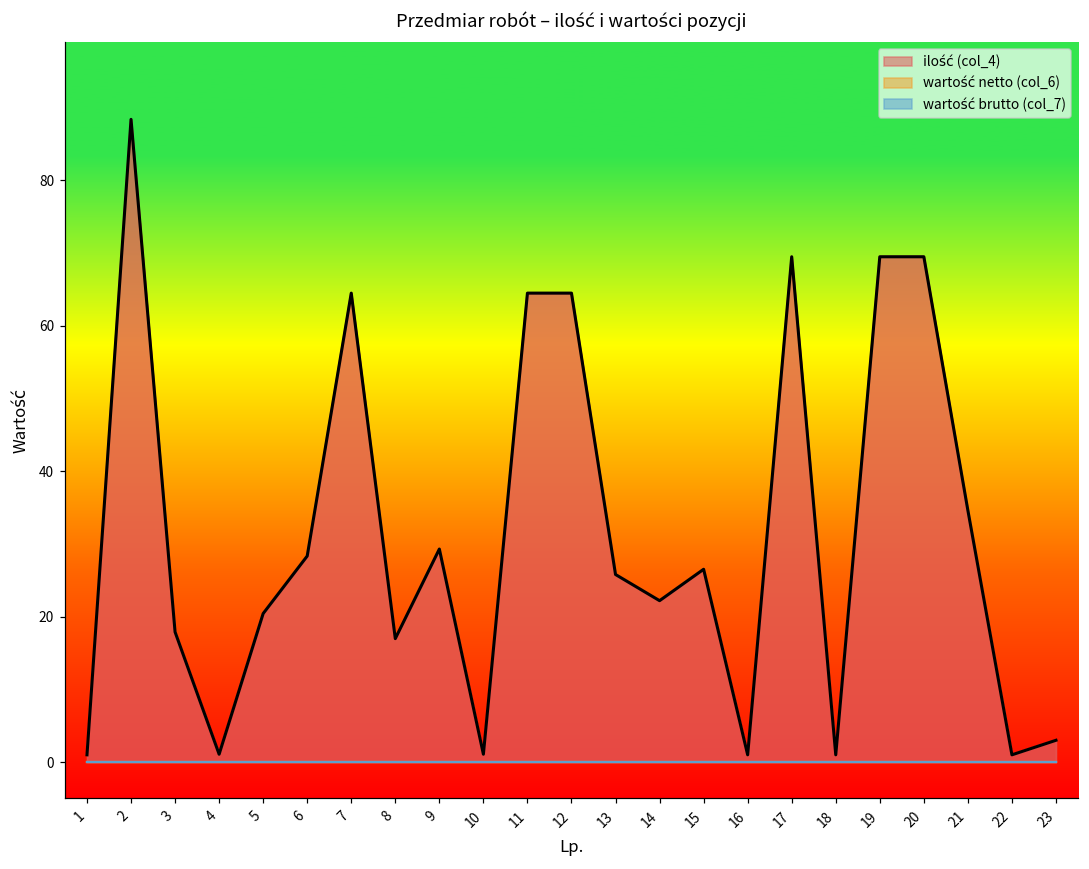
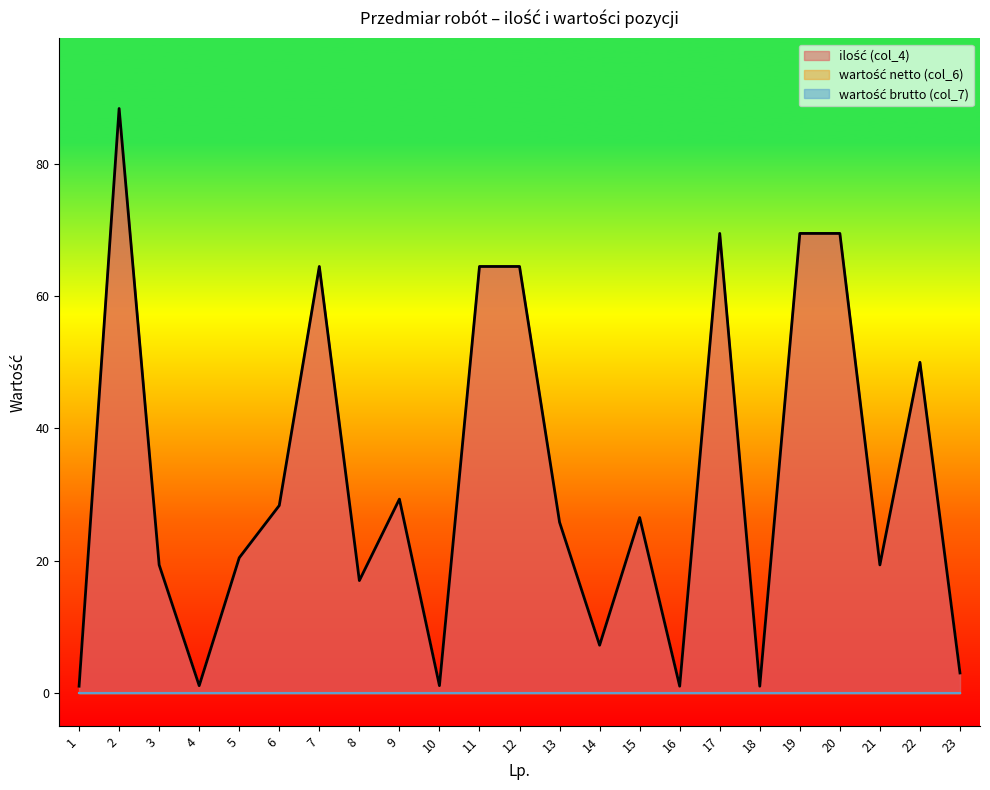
  {
    "ilość (col_4)": {
      "1": 1,
      "2": 88,
-     "3": 18,
+     "3": 19,
      "4": 1,
      "5": 20,
      "6": 28,
      "7": 65,
      "8": 17,
      "9": 29,
      "10": 1,
      "11": 65,
      "12": 65,
      "13": 26,
-     "14": 22,
+     "14": 7,
      "15": 27,
      "16": 1,
      "17": 70,
      "18": 1,
      "19": 70,
      "20": 70,
-     "21": 35,
-     "22": 1,
+     "21": 19,
+     "22": 50,
      "23": 3
    },
    "wartość brutto (col_7)": {
      "1": 0,
      "2": 0,
      "3": 0,
      "4": 0,
      "5": 0,
      "6": 0,
      "7": 0,
      "8": 0,
      "9": 0,
      "10": 0,
      "11": 0,
      "12": 0,
      "13": 0,
      "14": 0,
      "15": 0,
      "16": 0,
      "17": 0,
      "18": 0,
      "19": 0,
      "20": 0,
      "21": 0,
      "22": 0,
      "23": 0
    }
  }
